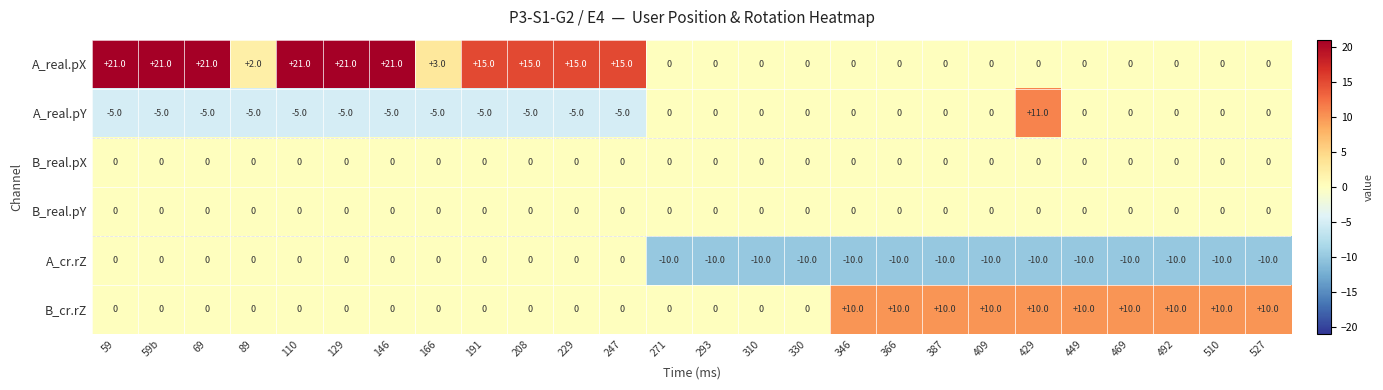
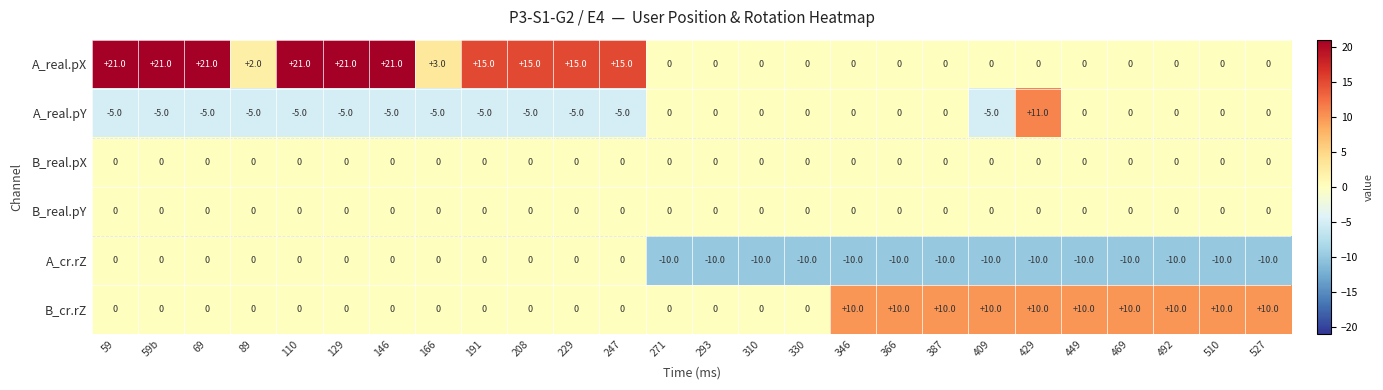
  {
    "A_real.pX": {
      "59": "+21.0",
      "59b": "+21.0",
      "69": "+21.0",
      "89": "+2.0",
      "110": "+21.0",
      "129": "+21.0",
      "146": "+21.0",
      "166": "+3.0",
      "191": "+15.0",
      "208": "+15.0",
      "229": "+15.0",
      "247": "+15.0",
      "271": "0",
      "293": "0",
      "310": "0",
      "330": "0",
      "346": "0",
      "366": "0",
      "387": "0",
      "409": "0",
      "429": "0",
      "449": "0",
      "469": "0",
      "492": "0",
      "510": "0",
      "527": "0"
    },
    "A_real.pY": {
      "59": "-5.0",
      "59b": "-5.0",
      "69": "-5.0",
      "89": "-5.0",
      "110": "-5.0",
      "129": "-5.0",
      "146": "-5.0",
      "166": "-5.0",
      "191": "-5.0",
      "208": "-5.0",
      "229": "-5.0",
      "247": "-5.0",
      "271": "0",
      "293": "0",
      "310": "0",
      "330": "0",
      "346": "0",
      "366": "0",
      "387": "0",
-     "409": "0",
+     "409": "-5.0",
      "429": "+11.0",
      "449": "0",
      "469": "0",
      "492": "0",
      "510": "0",
      "527": "0"
    },
    "B_real.pX": {
      "59": "0",
      "59b": "0",
      "69": "0",
      "89": "0",
      "110": "0",
      "129": "0",
      "146": "0",
      "166": "0",
      "191": "0",
      "208": "0",
      "229": "0",
      "247": "0",
      "271": "0",
      "293": "0",
      "310": "0",
      "330": "0",
      "346": "0",
      "366": "0",
      "387": "0",
      "409": "0",
      "429": "0",
      "449": "0",
      "469": "0",
      "492": "0",
      "510": "0",
      "527": "0"
    },
    "B_real.pY": {
      "59": "0",
      "59b": "0",
      "69": "0",
      "89": "0",
      "110": "0",
      "129": "0",
      "146": "0",
      "166": "0",
      "191": "0",
      "208": "0",
      "229": "0",
      "247": "0",
      "271": "0",
      "293": "0",
      "310": "0",
      "330": "0",
      "346": "0",
      "366": "0",
      "387": "0",
      "409": "0",
      "429": "0",
      "449": "0",
      "469": "0",
      "492": "0",
      "510": "0",
      "527": "0"
    },
    "A_cr.rZ": {
      "59": "0",
      "59b": "0",
      "69": "0",
      "89": "0",
      "110": "0",
      "129": "0",
      "146": "0",
      "166": "0",
      "191": "0",
      "208": "0",
      "229": "0",
      "247": "0",
      "271": "-10.0",
      "293": "-10.0",
      "310": "-10.0",
      "330": "-10.0",
      "346": "-10.0",
      "366": "-10.0",
      "387": "-10.0",
      "409": "-10.0",
      "429": "-10.0",
      "449": "-10.0",
      "469": "-10.0",
      "492": "-10.0",
      "510": "-10.0",
      "527": "-10.0"
    },
    "B_cr.rZ": {
      "59": "0",
      "59b": "0",
      "69": "0",
      "89": "0",
      "110": "0",
      "129": "0",
      "146": "0",
      "166": "0",
      "191": "0",
      "208": "0",
      "229": "0",
      "247": "0",
      "271": "0",
      "293": "0",
      "310": "0",
      "330": "0",
      "346": "+10.0",
      "366": "+10.0",
      "387": "+10.0",
      "409": "+10.0",
      "429": "+10.0",
      "449": "+10.0",
      "469": "+10.0",
      "492": "+10.0",
      "510": "+10.0",
      "527": "+10.0"
    }
  }
